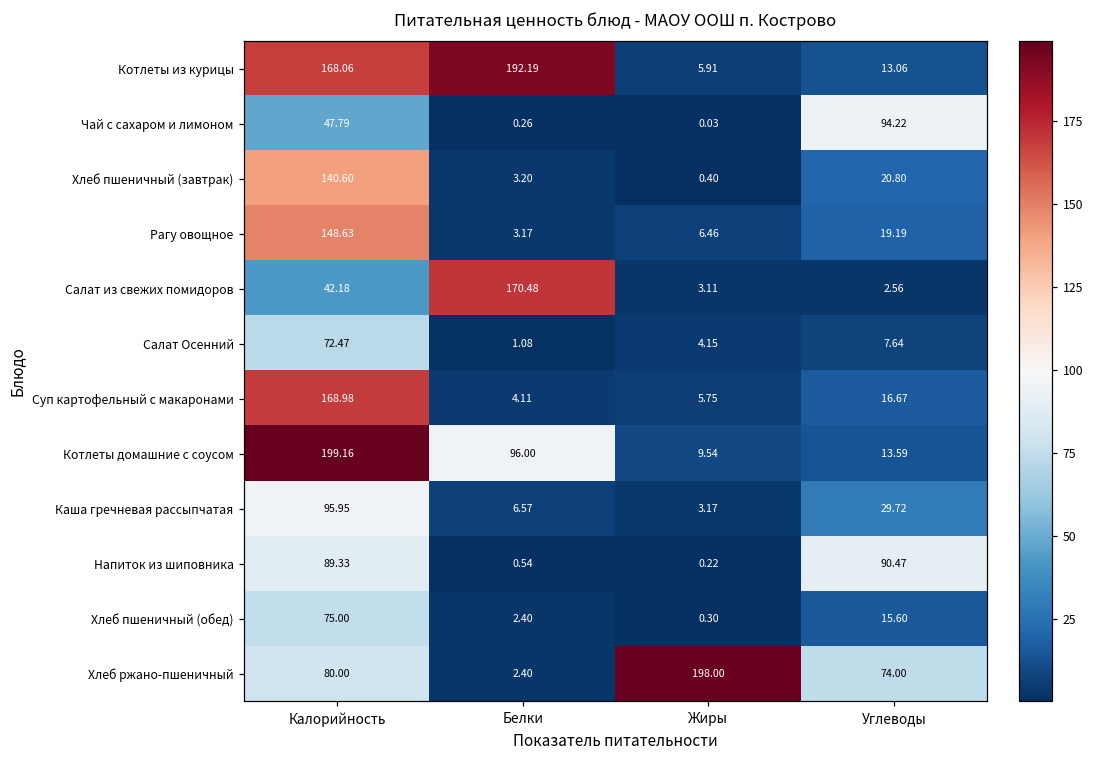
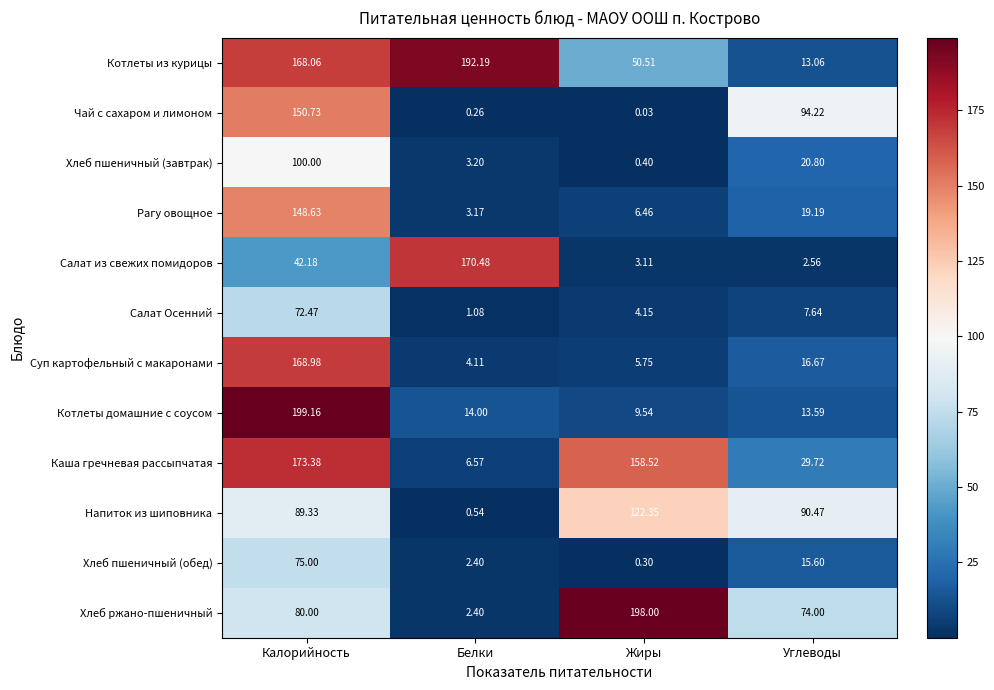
  {
    "Котлеты из курицы": {
      "Калорийность": 168.06,
      "Белки": 192.19,
-     "Жиры": 5.91,
+     "Жиры": 50.51,
      "Углеводы": 13.06
    },
    "Чай с сахаром и лимоном": {
-     "Калорийность": 47.79,
+     "Калорийность": 150.73,
      "Белки": 0.26,
      "Жиры": 0.03,
      "Углеводы": 94.22
    },
    "Хлеб пшеничный (завтрак)": {
-     "Калорийность": 140.60,
+     "Калорийность": 100.00,
      "Белки": 3.20,
      "Жиры": 0.40,
      "Углеводы": 20.80
    },
    "Рагу овощное": {
      "Калорийность": 148.63,
      "Белки": 3.17,
      "Жиры": 6.46,
      "Углеводы": 19.19
    },
    "Салат из свежих помидоров": {
      "Калорийность": 42.18,
      "Белки": 170.48,
      "Жиры": 3.11,
      "Углеводы": 2.56
    },
    "Салат Осенний": {
      "Калорийность": 72.47,
      "Белки": 1.08,
      "Жиры": 4.15,
      "Углеводы": 7.64
    },
    "Суп картофельный с макаронами": {
      "Калорийность": 168.98,
      "Белки": 4.11,
      "Жиры": 5.75,
      "Углеводы": 16.67
    },
    "Котлеты домашние с соусом": {
      "Калорийность": 199.16,
-     "Белки": 96.00,
+     "Белки": 14.00,
      "Жиры": 9.54,
      "Углеводы": 13.59
    },
    "Каша гречневая рассыпчатая": {
-     "Калорийность": 95.95,
+     "Калорийность": 173.38,
      "Белки": 6.57,
-     "Жиры": 3.17,
+     "Жиры": 158.52,
      "Углеводы": 29.72
    },
    "Напиток из шиповника": {
      "Калорийность": 89.33,
      "Белки": 0.54,
-     "Жиры": 0.22,
+     "Жиры": 122.35,
      "Углеводы": 90.47
    },
    "Хлеб пшеничный (обед)": {
      "Калорийность": 75.00,
      "Белки": 2.40,
      "Жиры": 0.30,
      "Углеводы": 15.60
    },
    "Хлеб ржано-пшеничный": {
      "Калорийность": 80.00,
      "Белки": 2.40,
      "Жиры": 198.00,
      "Углеводы": 74.00
    }
  }
